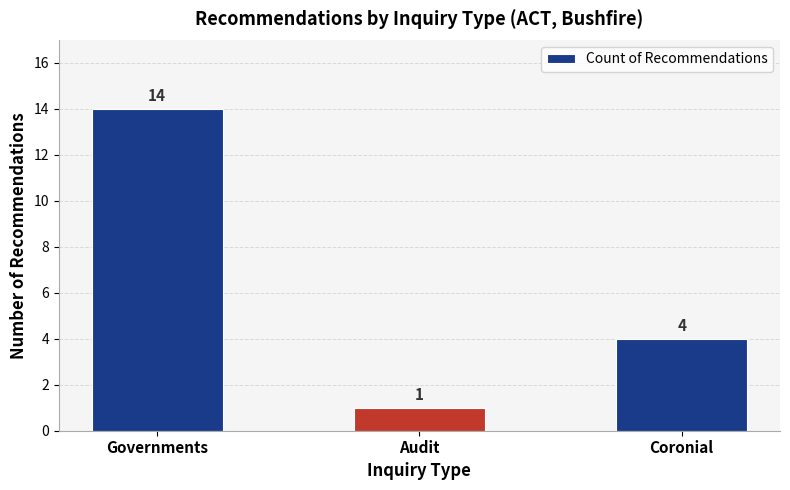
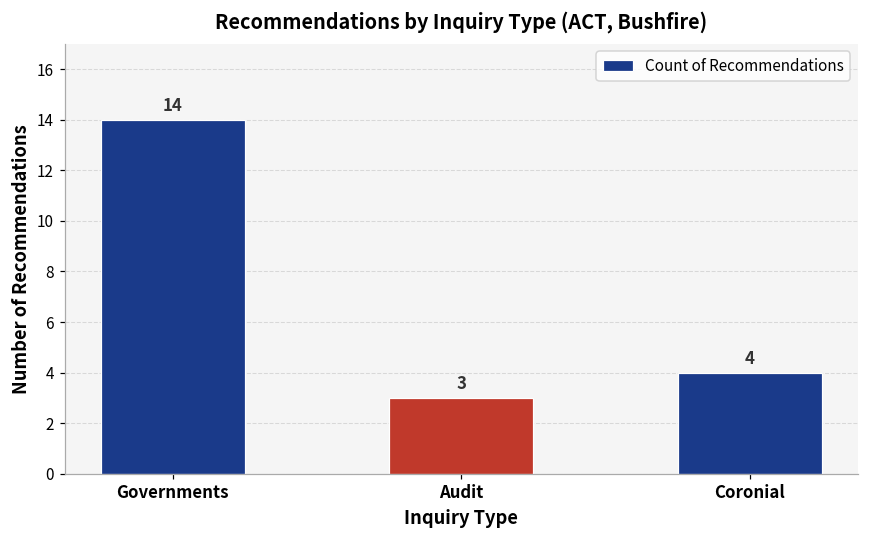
  {
    "Governments": 14,
-   "Audit": 1,
+   "Audit": 3,
    "Coronial": 4
  }
